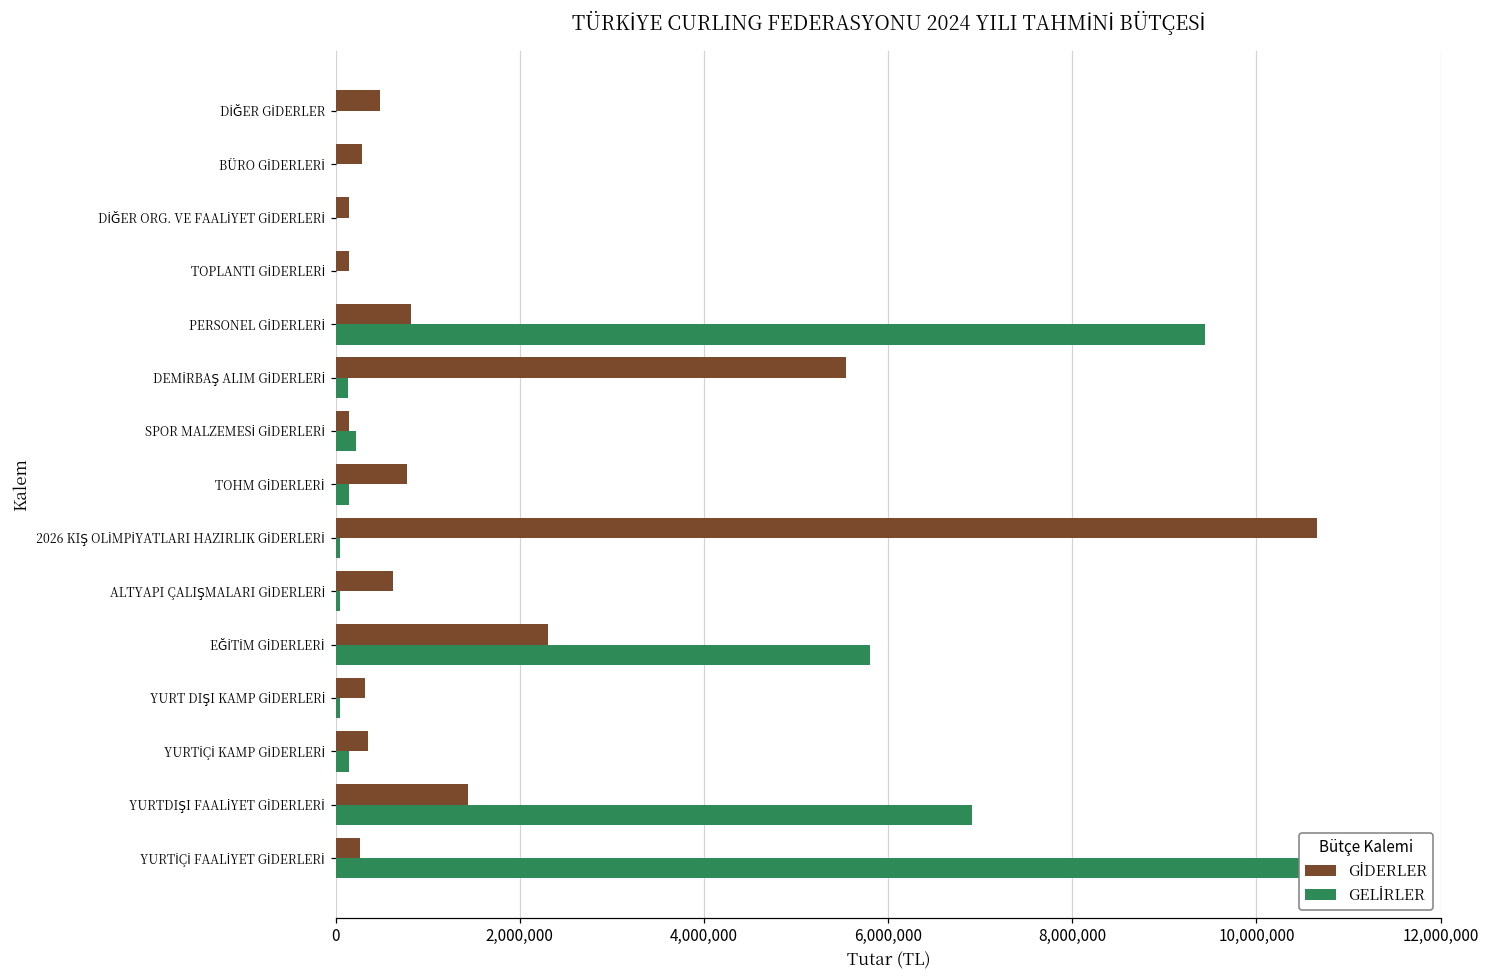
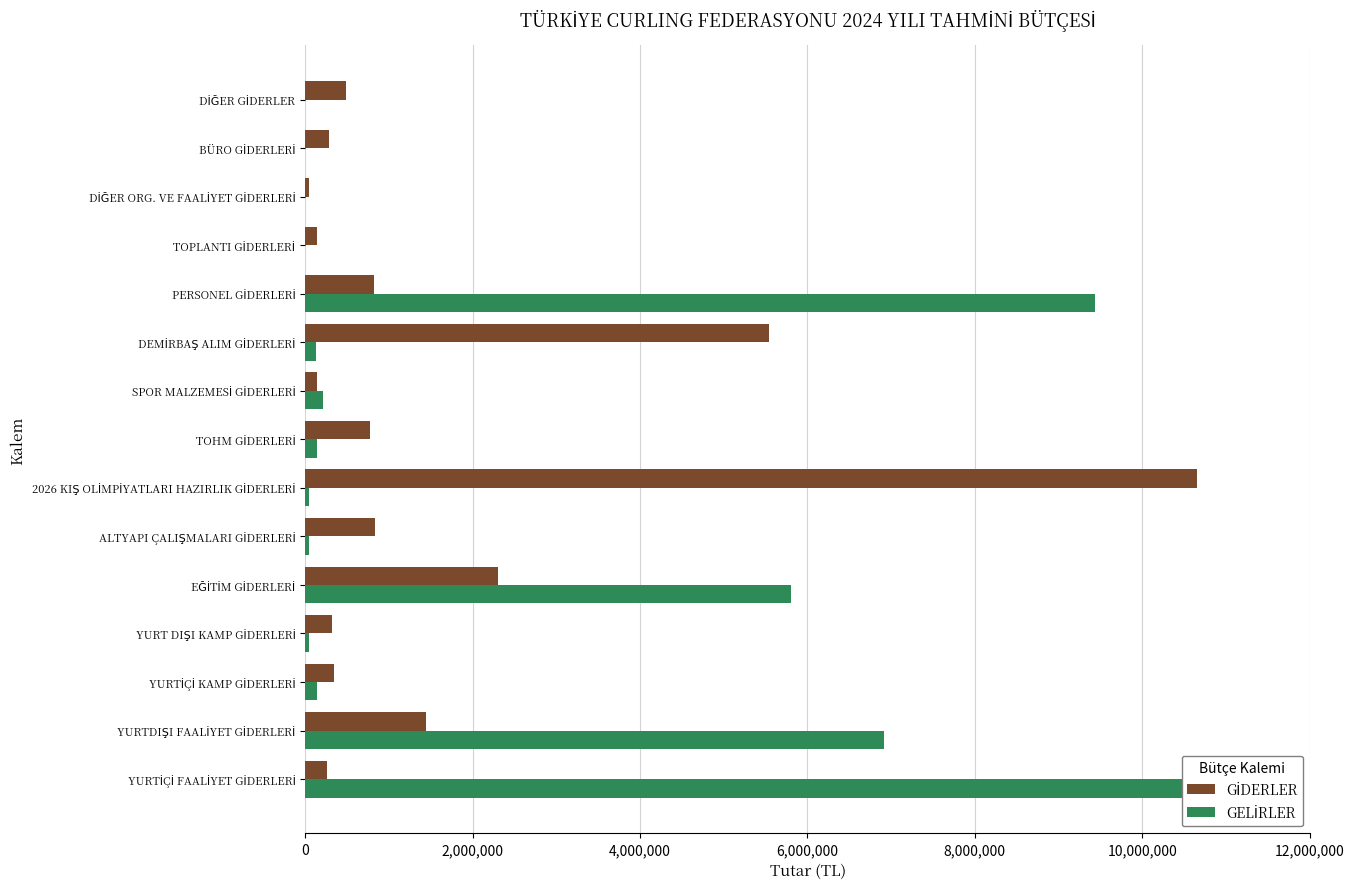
  {
    "GİDERLER": {
      "DİĞER GİDERLER": "500,000",
      "BÜRO GİDERLERİ": "300,000",
-     "DİĞER ORG. VE FAALİYET GİDERLERİ": "100,000",
+     "DİĞER ORG. VE FAALİYET GİDERLERİ": "0",
      "TOPLANTI GİDERLERİ": "100,000",
      "PERSONEL GİDERLERİ": "800,000",
      "DEMİRBAŞ ALIM GİDERLERİ": "5,500,000",
      "SPOR MALZEMESİ GİDERLERİ": "100,000",
      "TOHM GİDERLERİ": "800,000",
      "2026 KIŞ OLİMPİYATLARI HAZIRLIK GİDERLERİ": "10,700,000",
-     "ALTYAPI ÇALIŞMALARI GİDERLERİ": "600,000",
+     "ALTYAPI ÇALIŞMALARI GİDERLERİ": "800,000",
      "EĞİTİM GİDERLERİ": "2,300,000",
      "YURT DIŞI KAMP GİDERLERİ": "300,000",
      "YURTİÇİ KAMP GİDERLERİ": "300,000",
      "YURTDIŞI FAALİYET GİDERLERİ": "1,400,000",
      "YURTİÇİ FAALİYET GİDERLERİ": "300,000"
    },
    "GELİRLER": {
      "DİĞER GİDERLER": "0",
      "BÜRO GİDERLERİ": "0",
      "DİĞER ORG. VE FAALİYET GİDERLERİ": "0",
      "TOPLANTI GİDERLERİ": "0",
      "PERSONEL GİDERLERİ": "9,400,000",
      "DEMİRBAŞ ALIM GİDERLERİ": "100,000",
      "SPOR MALZEMESİ GİDERLERİ": "200,000",
      "TOHM GİDERLERİ": "100,000",
      "2026 KIŞ OLİMPİYATLARI HAZIRLIK GİDERLERİ": "0",
      "ALTYAPI ÇALIŞMALARI GİDERLERİ": "0",
      "EĞİTİM GİDERLERİ": "5,800,000",
      "YURT DIŞI KAMP GİDERLERİ": "0",
      "YURTİÇİ KAMP GİDERLERİ": "100,000",
      "YURTDIŞI FAALİYET GİDERLERİ": "6,900,000"
    }
  }
